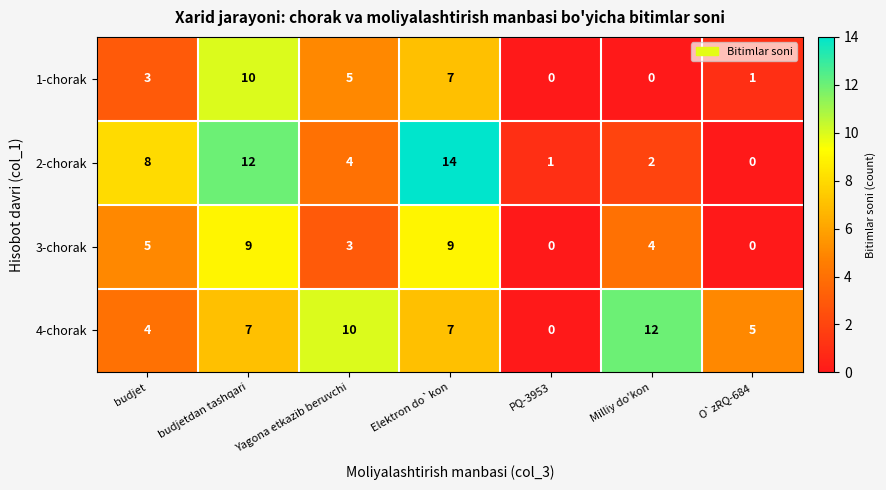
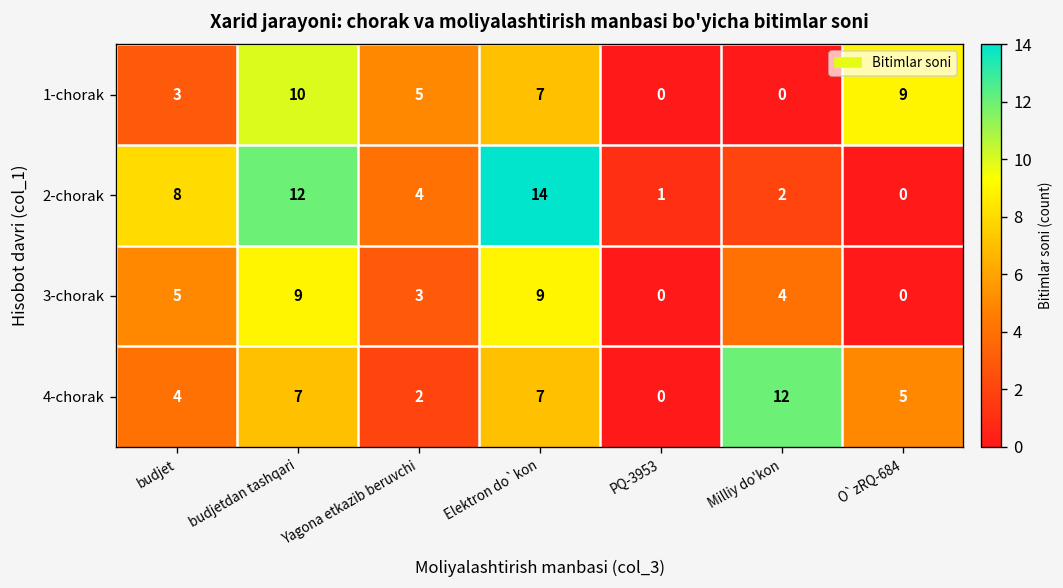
  {
    "1-chorak": {
      "budjet": 3,
      "budjetdan tashqari": 10,
      "Yagona etkazib beruvchi": 5,
      "Elektron do`kon": 7,
      "PQ-3953": 0,
      "Milliy do'kon": 0,
-     "O`zRQ-684": 1
+     "O`zRQ-684": 9
    },
    "2-chorak": {
      "budjet": 8,
      "budjetdan tashqari": 12,
      "Yagona etkazib beruvchi": 4,
      "Elektron do`kon": 14,
      "PQ-3953": 1,
      "Milliy do'kon": 2,
      "O`zRQ-684": 0
    },
    "3-chorak": {
      "budjet": 5,
      "budjetdan tashqari": 9,
      "Yagona etkazib beruvchi": 3,
      "Elektron do`kon": 9,
      "PQ-3953": 0,
      "Milliy do'kon": 4,
      "O`zRQ-684": 0
    },
    "4-chorak": {
      "budjet": 4,
      "budjetdan tashqari": 7,
-     "Yagona etkazib beruvchi": 10,
+     "Yagona etkazib beruvchi": 2,
      "Elektron do`kon": 7,
      "PQ-3953": 0,
      "Milliy do'kon": 12,
      "O`zRQ-684": 5
    }
  }
